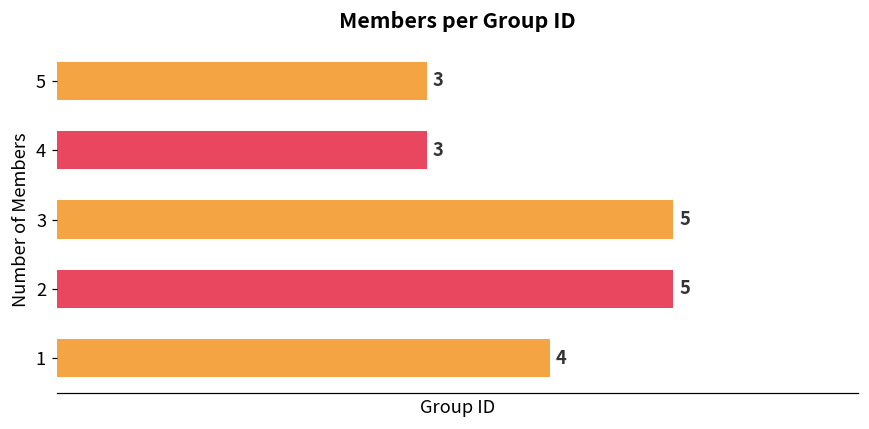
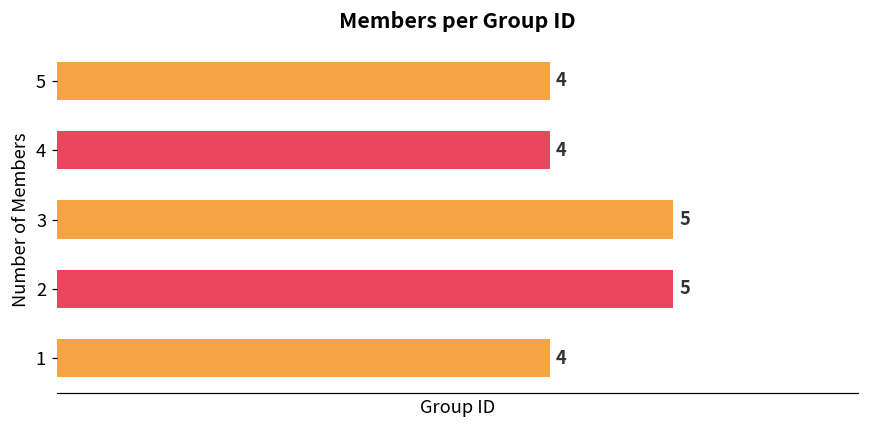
  {
-   "5": 3,
-   "4": 3,
+   "5": 4,
+   "4": 4,
    "3": 5,
    "2": 5,
    "1": 4
  }
